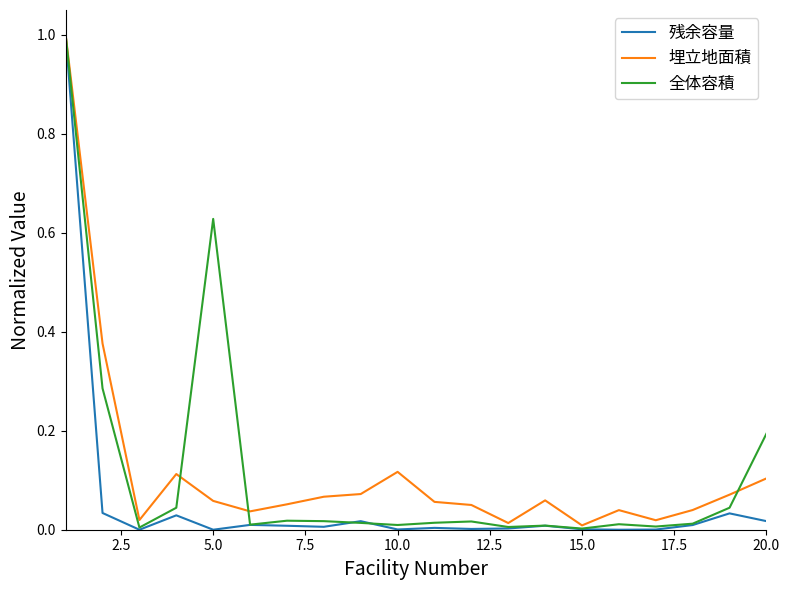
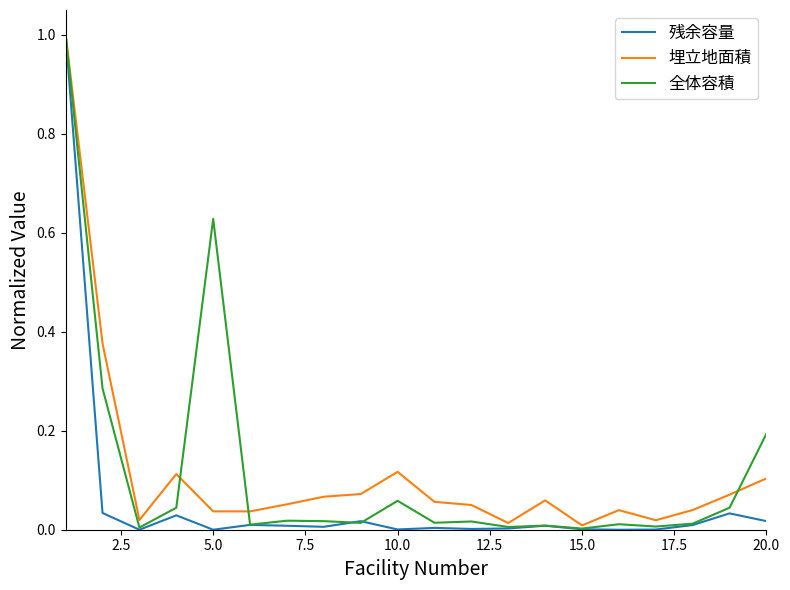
  {
    "残余容量": {
      "5.0": 0.00,
      "10.0": 0.00,
      "20.0": 0.02
    },
    "埋立地面積": {
-     "5.0": 0.06,
+     "5.0": 0.04,
      "10.0": 0.12,
      "15.0": 0.01,
      "20.0": 0.10
    },
    "全体容積": {
      "5.0": 0.63,
-     "10.0": 0.01,
+     "10.0": 0.06,
      "20.0": 0.19
    }
  }
